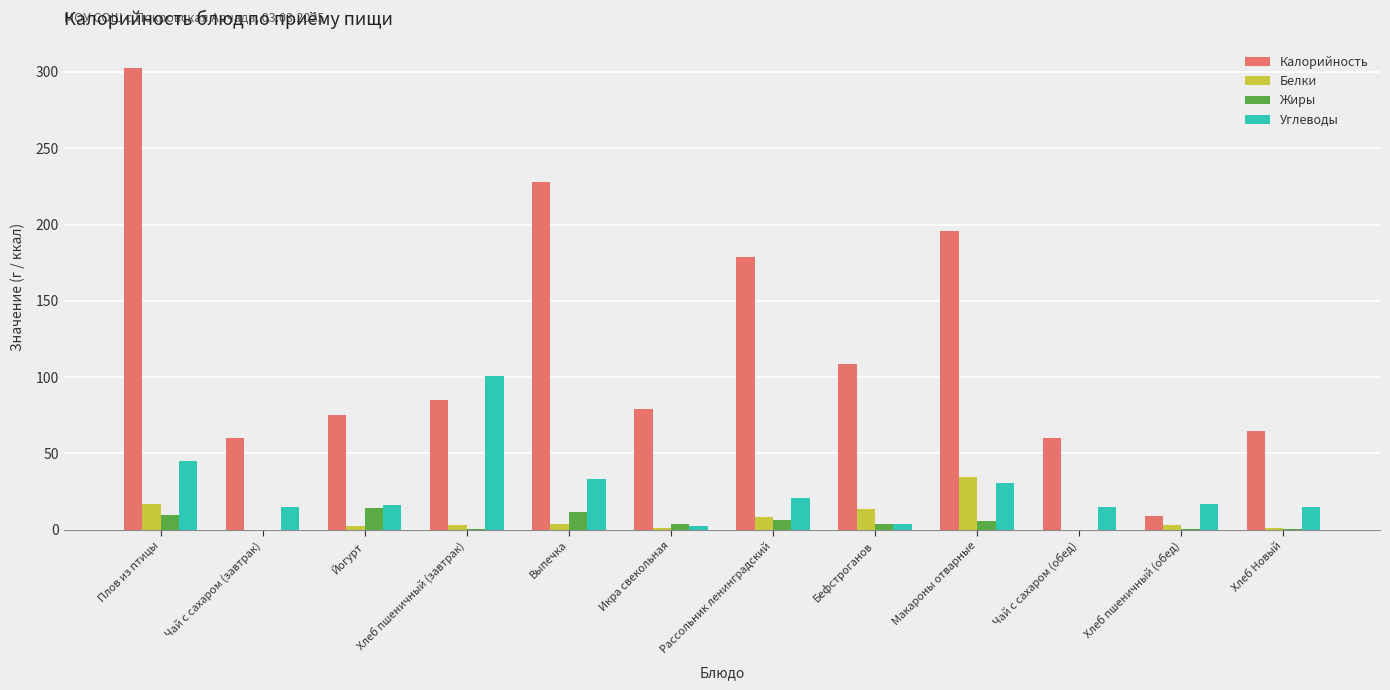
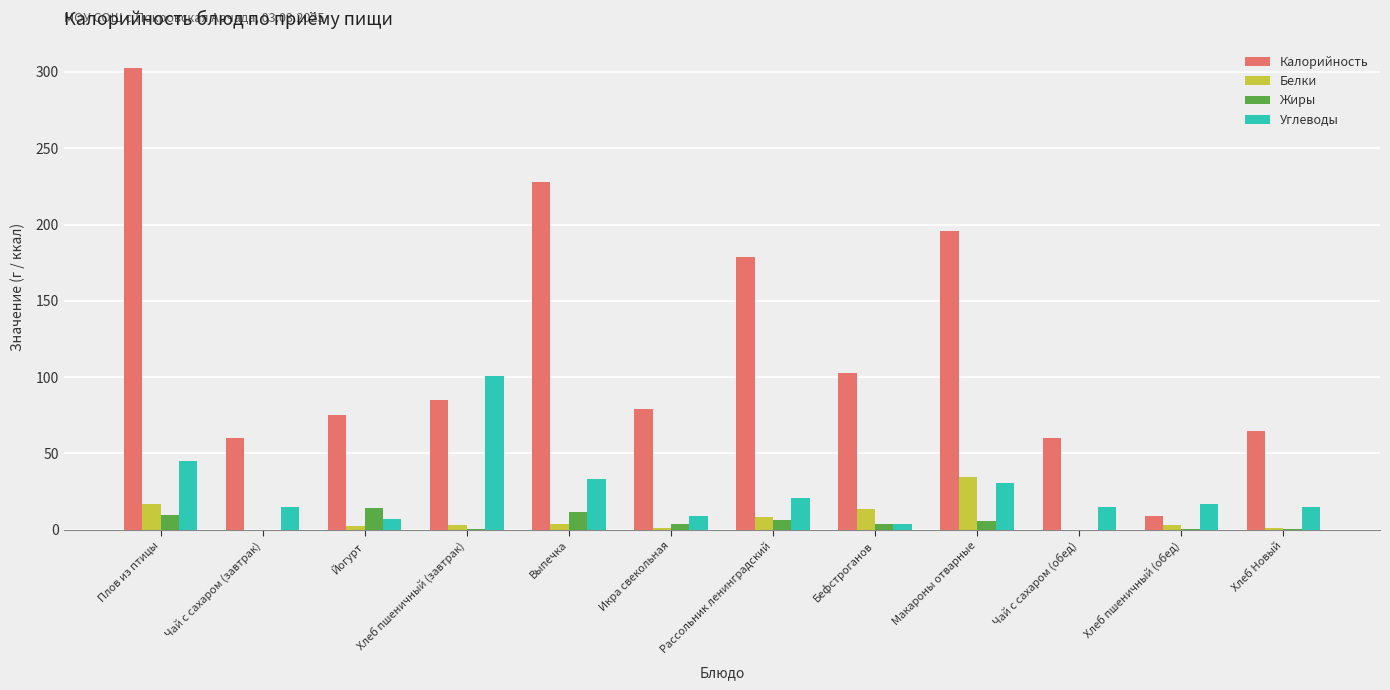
  {
    "Калорийность": {
      "Плов из птицы": 303,
      "Чай с сахаром (завтрак)": 60,
      "Йогурт": 75,
      "Хлеб пшеничный (завтрак)": 85,
      "Выпечка": 228,
      "Икра свекольная": 79,
      "Рассольник ленинградский": 179,
-     "Бефстроганов": 109,
+     "Бефстроганов": 103,
      "Макароны отварные": 196,
      "Чай с сахаром (обед)": 60,
      "Хлеб пшеничный (обед)": 9,
      "Хлеб Новый": 65
    },
    "Белки": {
      "Плов из птицы": 17,
      "Йогурт": 3,
      "Хлеб пшеничный (завтрак)": 3,
      "Выпечка": 4,
      "Рассольник ленинградский": 8,
      "Бефстроганов": 14,
      "Макароны отварные": 35,
      "Хлеб пшеничный (обед)": 3
    },
    "Жиры": {
      "Плов из птицы": 10,
      "Йогурт": 15,
      "Выпечка": 12,
      "Икра свекольная": 4,
      "Рассольник ленинградский": 6,
      "Бефстроганов": 4,
      "Макароны отварные": 5
    },
    "Углеводы": {
      "Плов из птицы": 45,
      "Чай с сахаром (завтрак)": 15,
-     "Йогурт": 16,
+     "Йогурт": 7,
      "Хлеб пшеничный (завтрак)": 101,
      "Выпечка": 33,
-     "Икра свекольная": 3,
+     "Икра свекольная": 9,
      "Рассольник ленинградский": 21,
      "Бефстроганов": 4,
      "Макароны отварные": 30,
      "Чай с сахаром (обед)": 15,
      "Хлеб пшеничный (обед)": 17,
      "Хлеб Новый": 15
    }
  }
